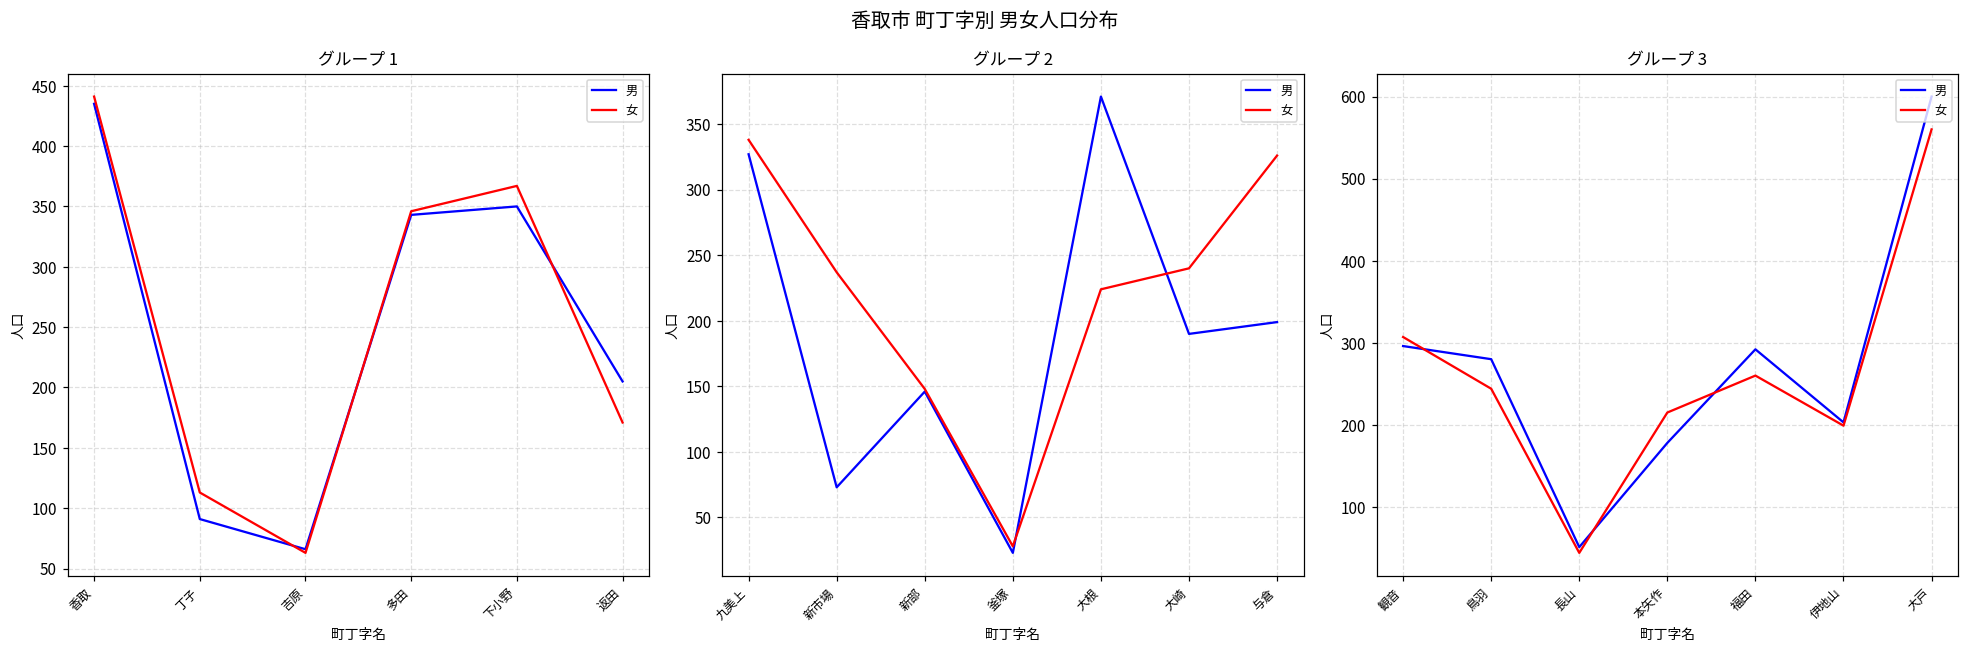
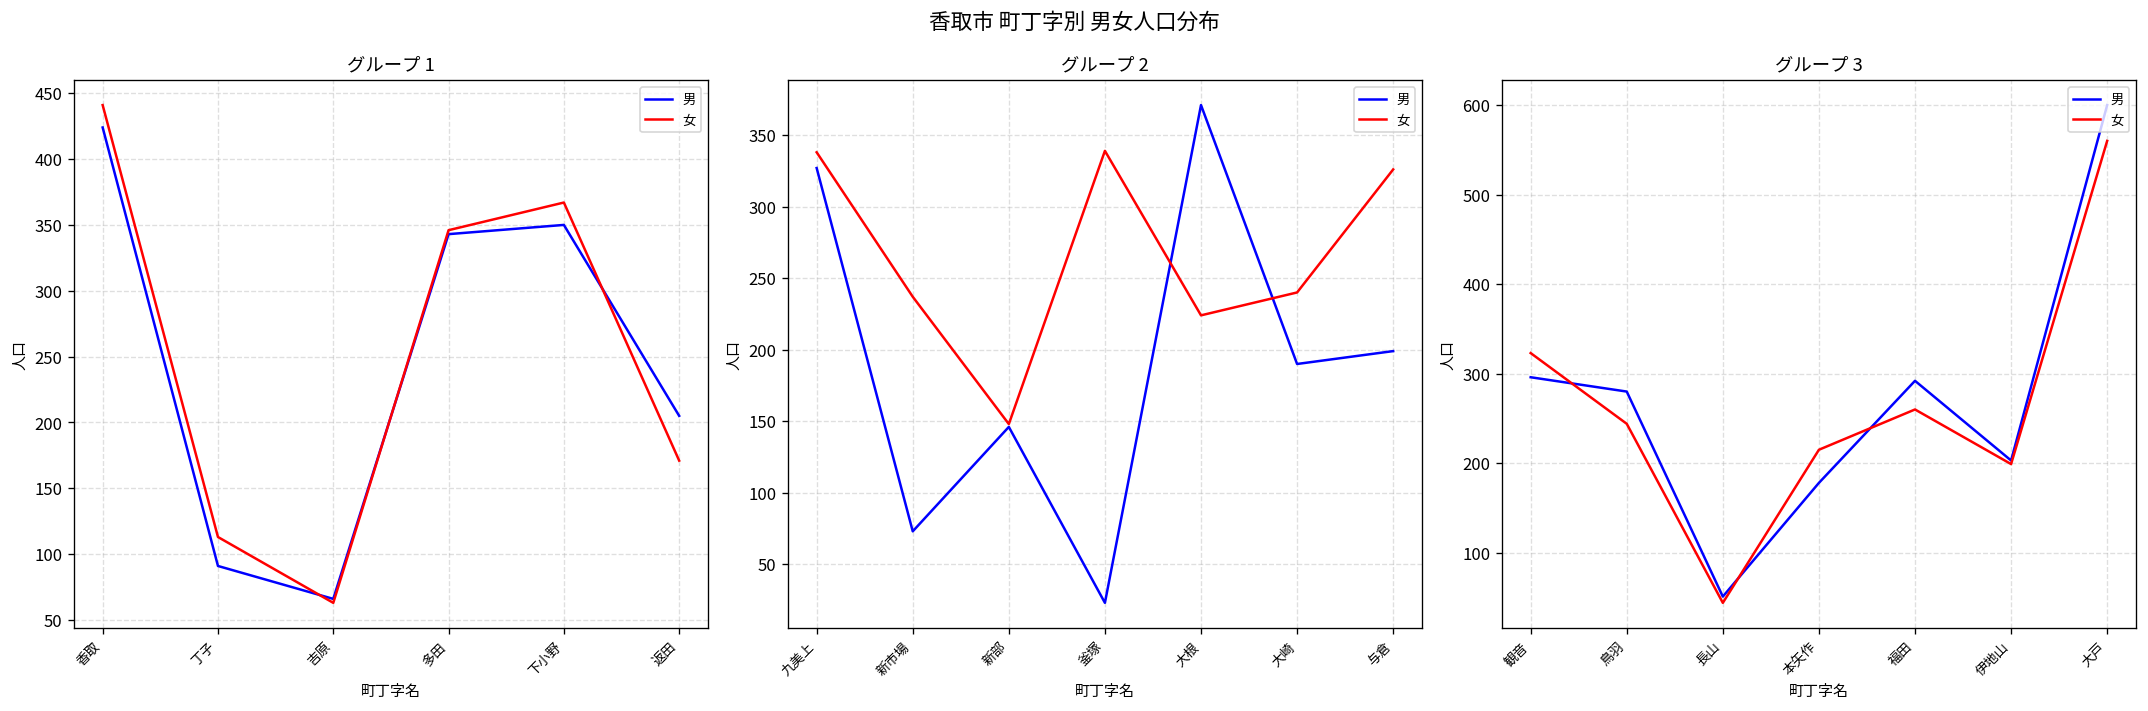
  {
    "グループ 1": {
      "男": {
-       "香取": 435,
+       "香取": 424,
        "丁子": 91,
        "吉原": 66,
        "多田": 343,
        "下小野": 350,
        "返田": 205
      },
      "女": {
        "香取": 441,
        "丁子": 113,
        "吉原": 63,
        "多田": 346,
        "下小野": 367,
        "返田": 171
      }
    },
    "グループ 2": {
      "男": {
        "九美上": 327,
        "新市場": 73,
        "釜塚": 23,
        "大根": 371,
        "大崎": 190,
        "与倉": 199
      },
      "女": {
        "九美上": 338,
        "新市場": 237,
-       "釜塚": 28,
+       "釜塚": 339,
        "大根": 224,
        "大崎": 240,
        "与倉": 326
      }
    },
    "グループ 3": {
      "男": {
        "観音": 300,
        "鳥羽": 280,
        "長山": 50,
        "本矢作": 180,
        "福田": 290,
        "伊地山": 200
      },
      "女": {
-       "観音": 310,
+       "観音": 320,
        "鳥羽": 240,
        "長山": 40,
        "本矢作": 220,
        "福田": 260,
        "伊地山": 200,
        "大戸": 560
      }
    }
  }
